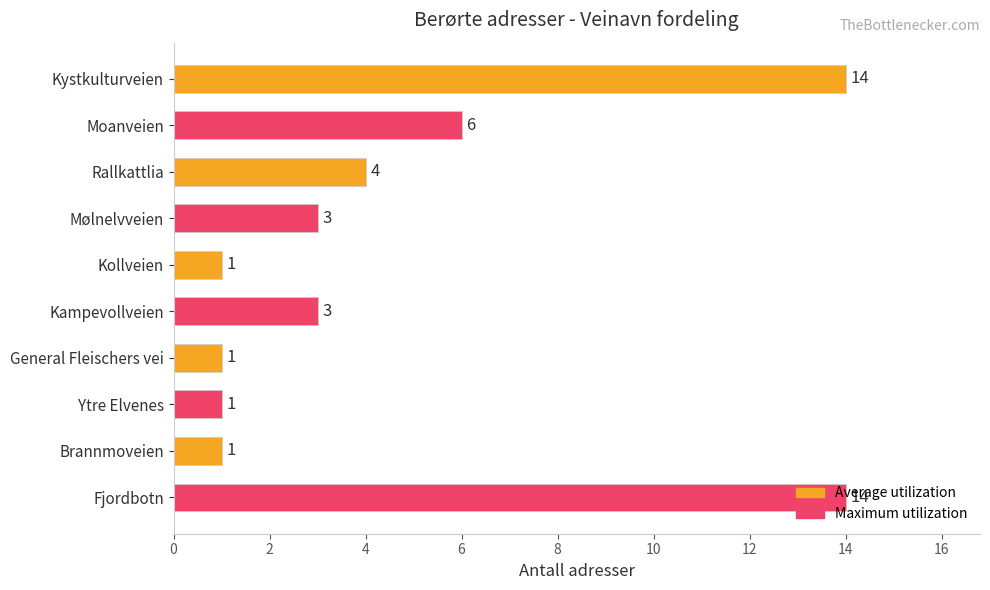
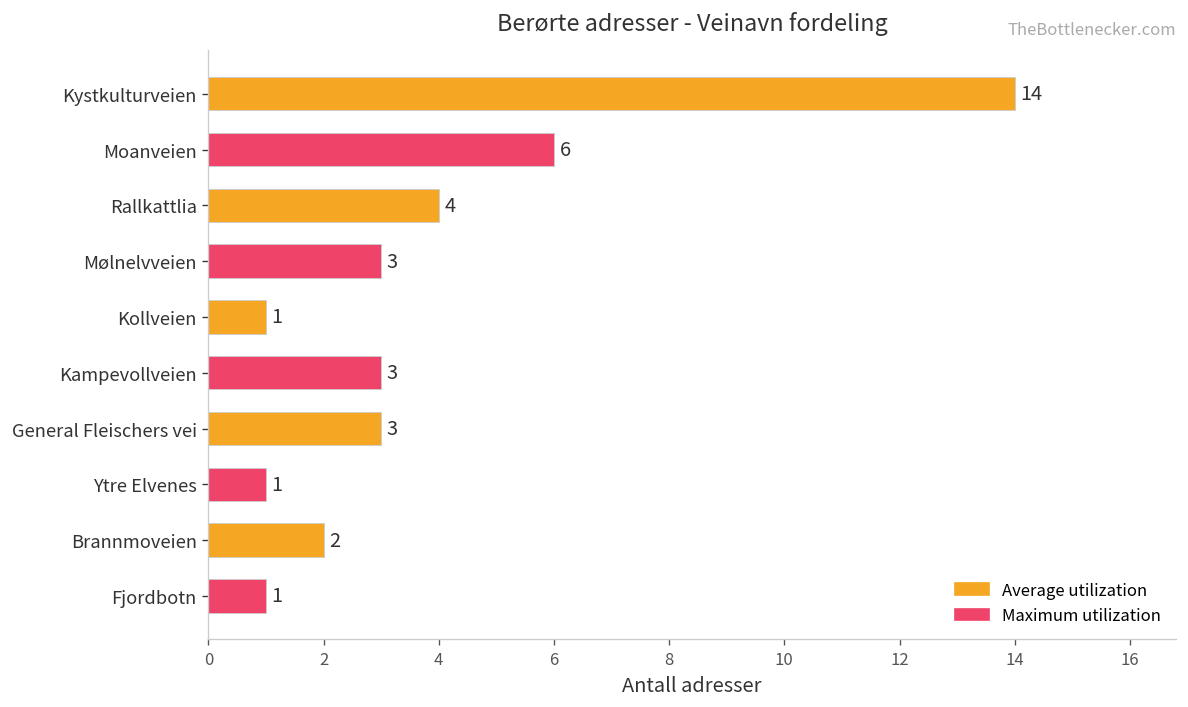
  {
    "Kystkulturveien": 14,
    "Moanveien": 6,
    "Rallkattlia": 4,
    "Mølnelvveien": 3,
    "Kollveien": 1,
    "Kampevollveien": 3,
-   "General Fleischers vei": 1,
+   "General Fleischers vei": 3,
    "Ytre Elvenes": 1,
-   "Brannmoveien": 1,
-   "Fjordbotn": 14
+   "Brannmoveien": 2,
+   "Fjordbotn": 1
  }
